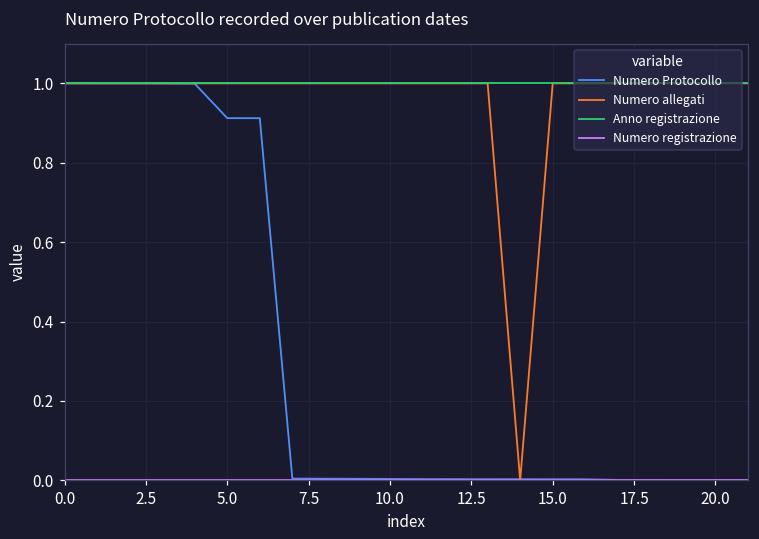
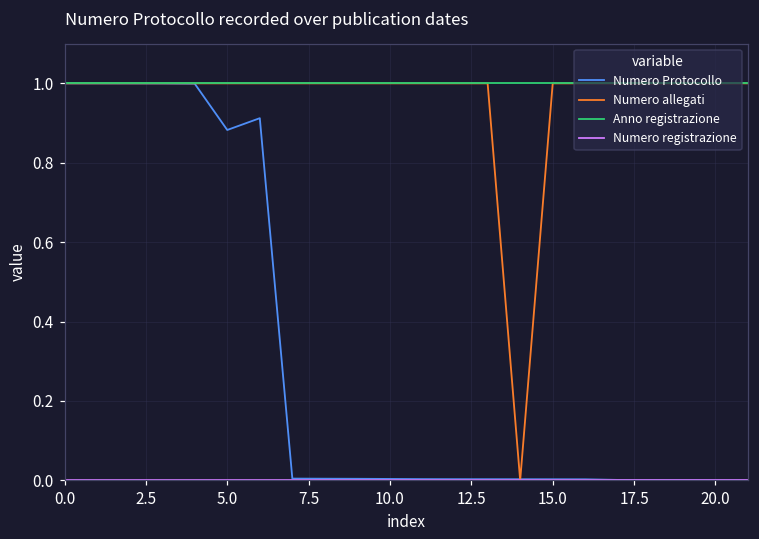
  {
    "Numero Protocollo": {
-     "5.0": 0.91
+     "5.0": 0.88
    },
    "Numero registrazione": {
      "0.0": 0.00,
      "5.0": 0.00
    }
  }
